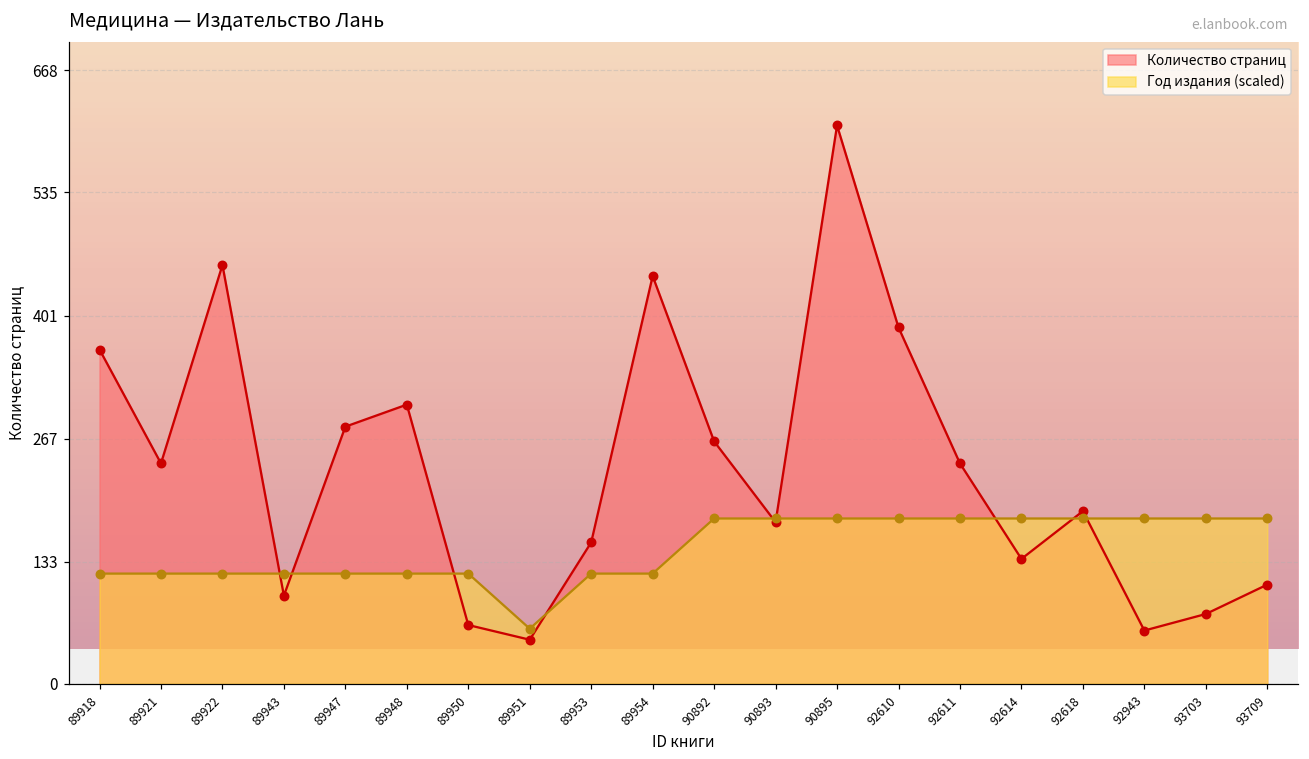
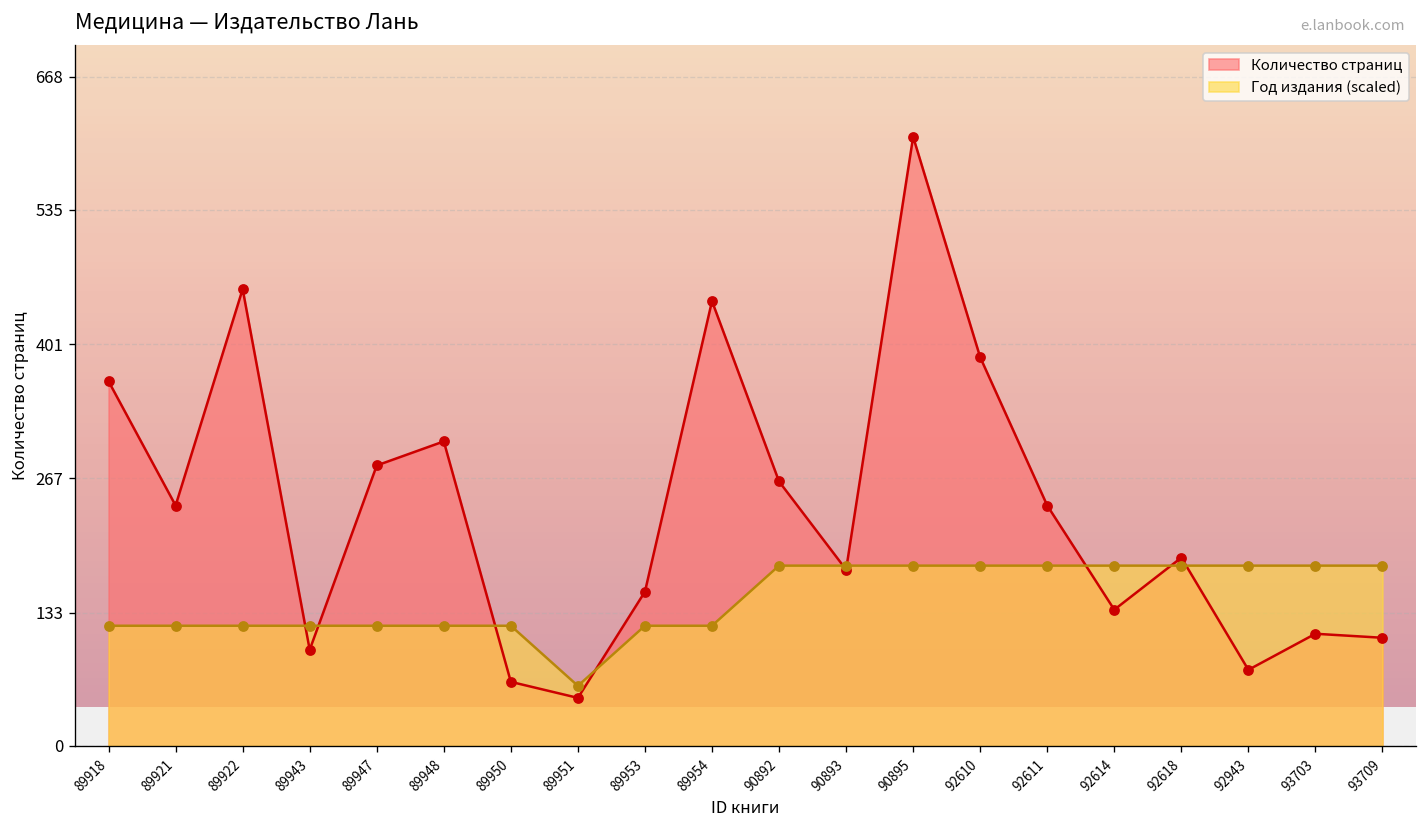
  {
    "Количество страниц": {
      "89918": 360,
      "89921": 240,
      "89922": 460,
      "89943": 100,
      "89947": 280,
      "89948": 300,
      "89950": 60,
      "89951": 50,
      "89953": 150,
      "89954": 440,
      "90892": 260,
      "90893": 180,
      "90895": 610,
      "92610": 390,
      "92611": 240,
      "92614": 140,
      "92618": 190,
-     "92943": 60,
-     "93703": 80,
+     "92943": 80,
+     "93703": 110,
      "93709": 110
    },
    "Год издания (scaled)": {
      "89918": 120,
      "89921": 120,
      "89922": 120,
      "89943": 120,
      "89947": 120,
      "89948": 120,
      "89950": 120,
      "89951": 60,
      "89953": 120,
      "89954": 120,
      "90892": 180,
      "90893": 180,
      "90895": 180,
      "92610": 180,
      "92611": 180,
      "92614": 180,
      "92618": 180,
      "92943": 180,
      "93703": 180,
      "93709": 180
    }
  }
